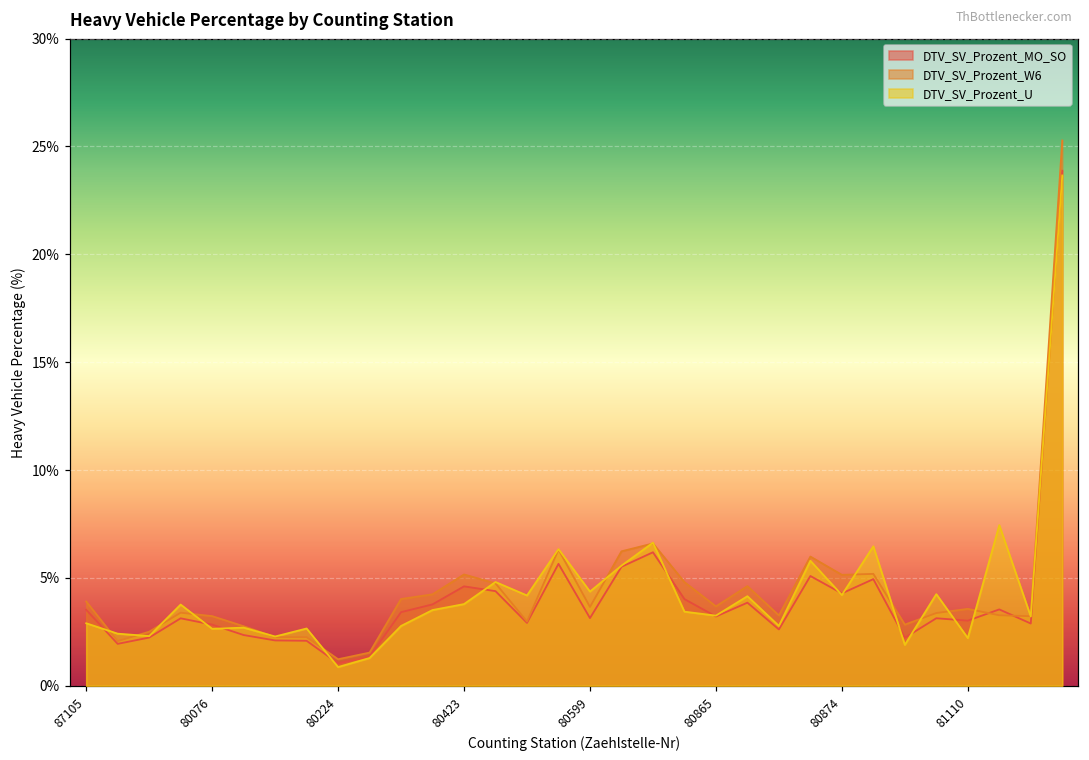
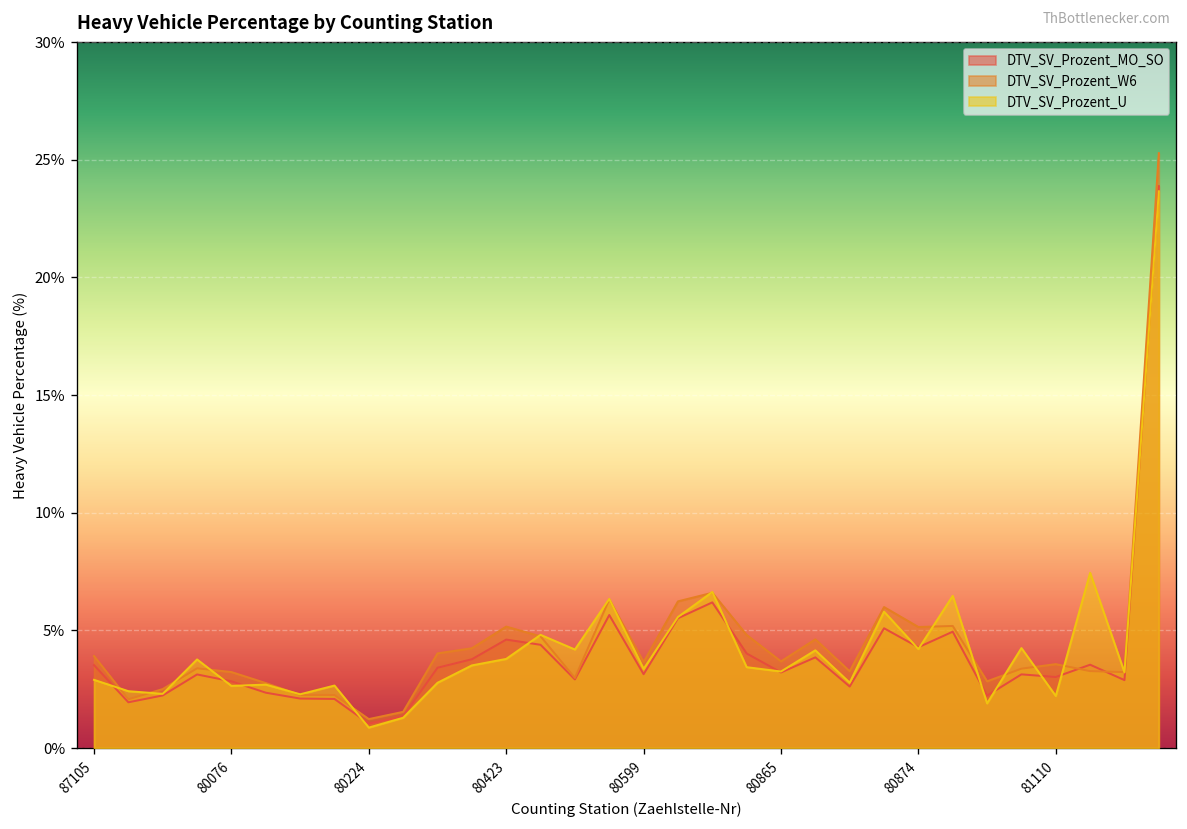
  {
    "DTV_SV_Prozent_U": {
      "87105": "2.9%",
      "80076": "2.6%",
      "80224": "0.9%",
      "80423": "3.8%",
-     "80599": "4.4%",
+     "80599": "3.4%",
      "81110": "2.2%"
    }
  }
